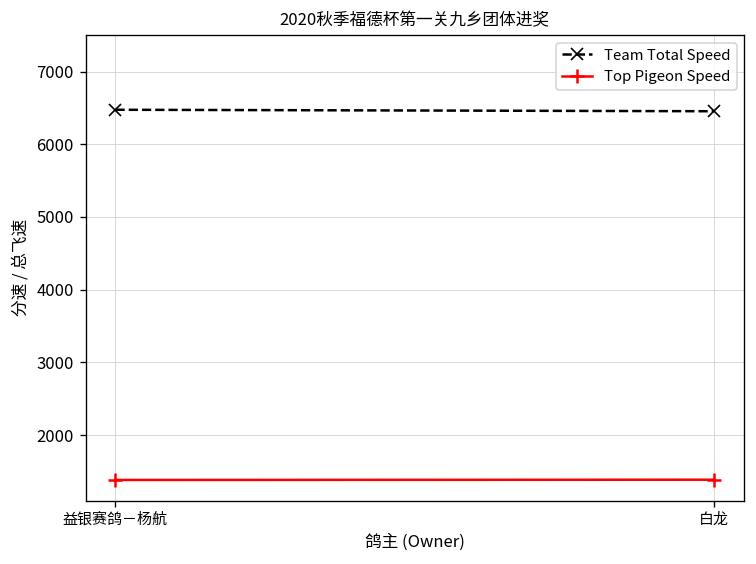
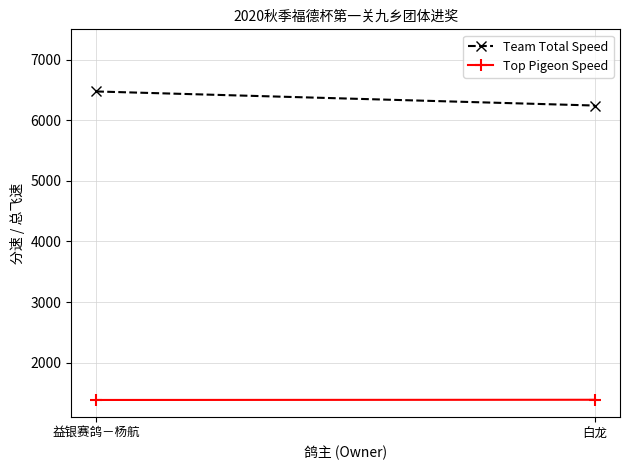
  {
    "Team Total Speed": {
      "益银赛鸽－杨航": 6500,
-     "白龙": 6500
+     "白龙": 6200
    },
    "Top Pigeon Speed": {
      "益银赛鸽－杨航": 1400,
      "白龙": 1400
    }
  }
